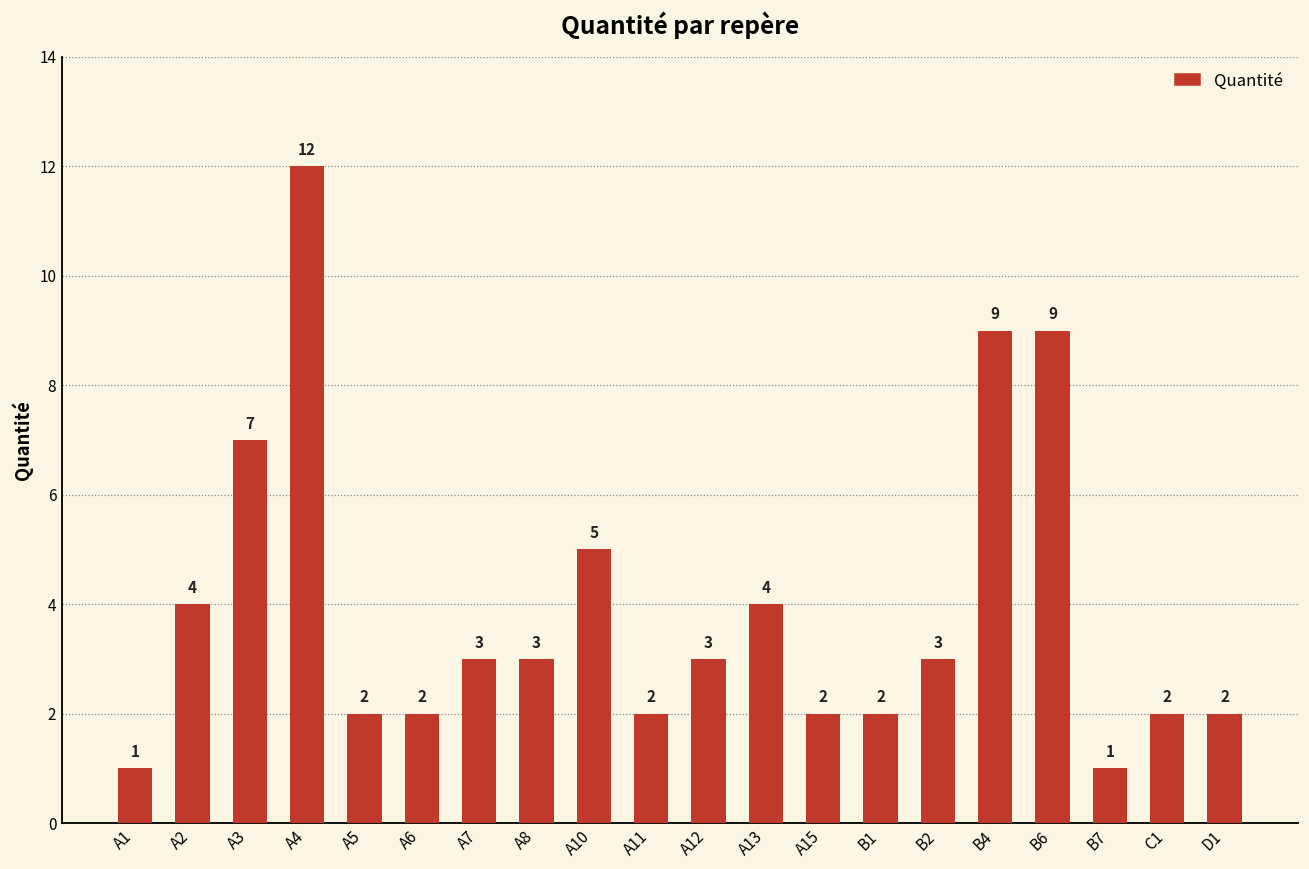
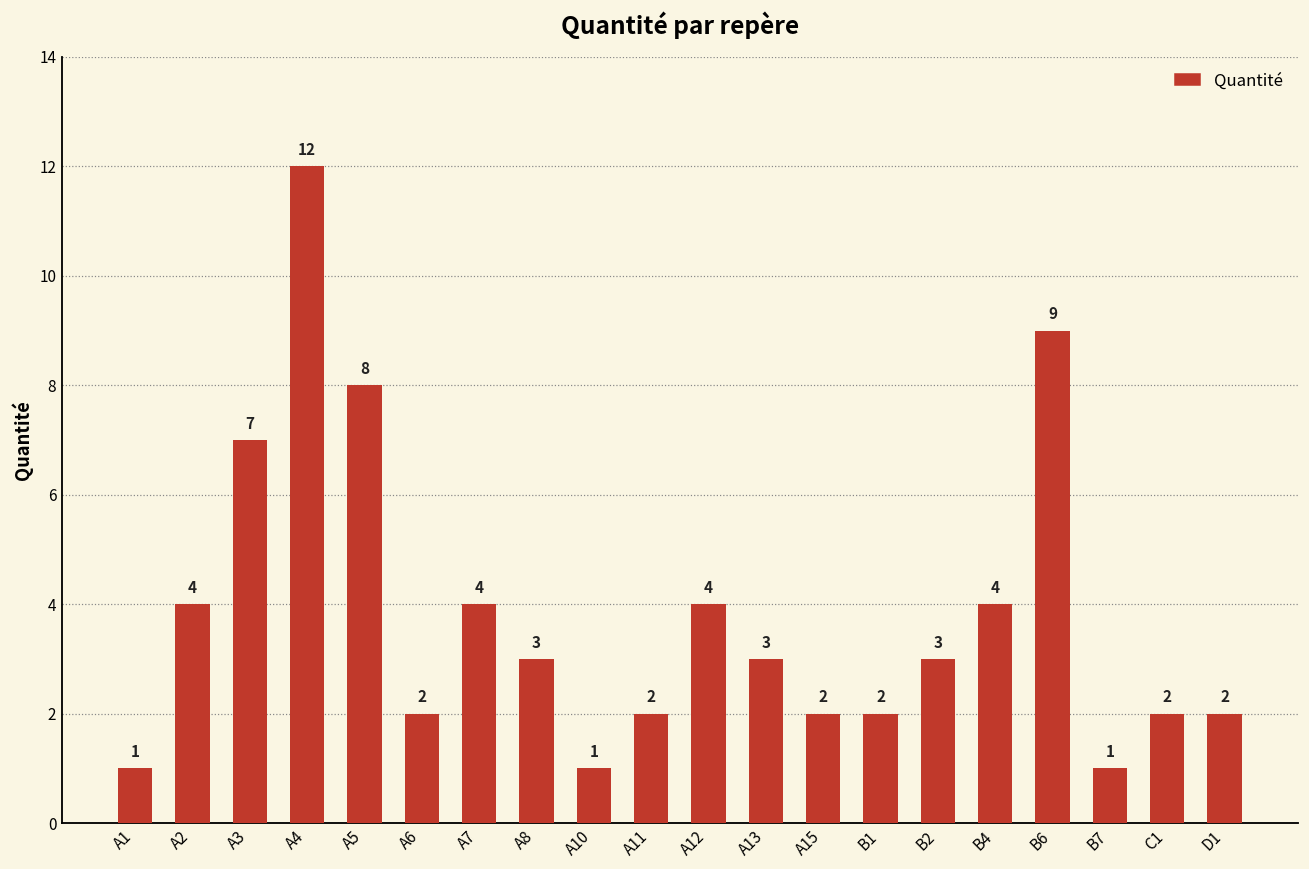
  {
    "A1": 1,
    "A2": 4,
    "A3": 7,
    "A4": 12,
-   "A5": 2,
+   "A5": 8,
    "A6": 2,
-   "A7": 3,
+   "A7": 4,
    "A8": 3,
-   "A10": 5,
+   "A10": 1,
    "A11": 2,
-   "A12": 3,
-   "A13": 4,
+   "A12": 4,
+   "A13": 3,
    "A15": 2,
    "B1": 2,
    "B2": 3,
-   "B4": 9,
+   "B4": 4,
    "B6": 9,
    "B7": 1,
    "C1": 2,
    "D1": 2
  }
